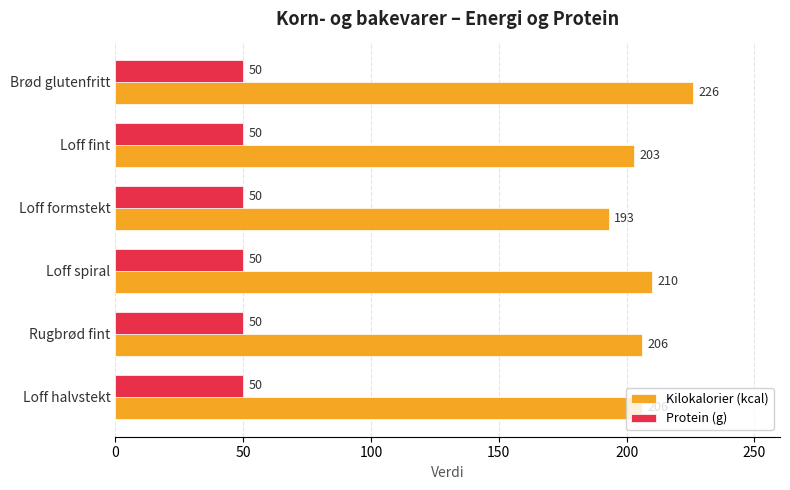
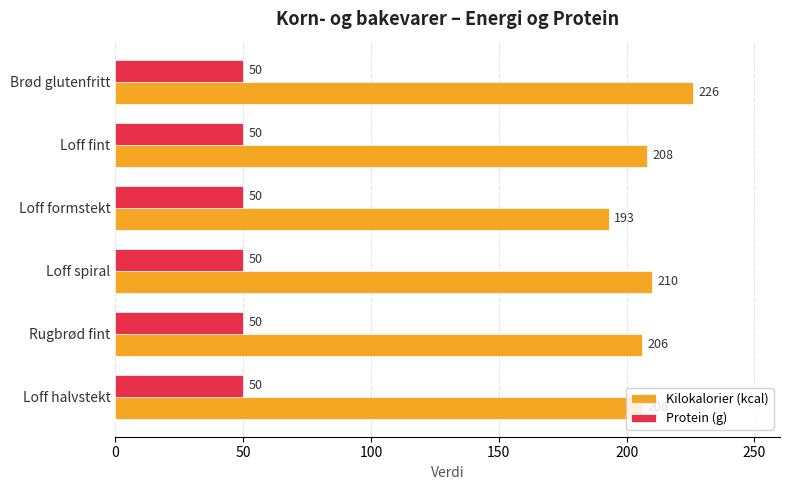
  {
    "Kilokalorier (kcal)": {
      "Brød glutenfritt": 226,
-     "Loff fint": 203,
+     "Loff fint": 208,
      "Loff formstekt": 193,
      "Loff spiral": 210,
      "Rugbrød fint": 206
    },
    "Protein (g)": {
      "Brød glutenfritt": 50,
      "Loff fint": 50,
      "Loff formstekt": 50,
      "Loff spiral": 50,
      "Rugbrød fint": 50,
      "Loff halvstekt": 50
    }
  }
